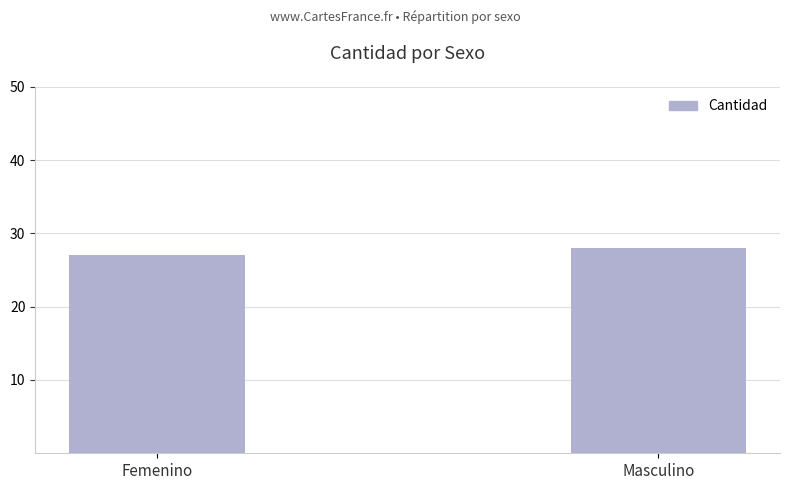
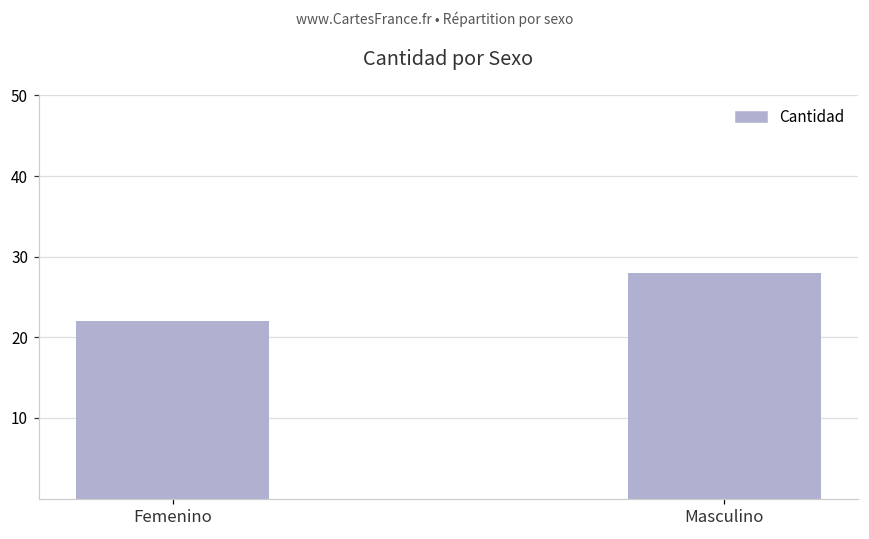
  {
-   "Femenino": 27,
+   "Femenino": 22,
    "Masculino": 28
  }
